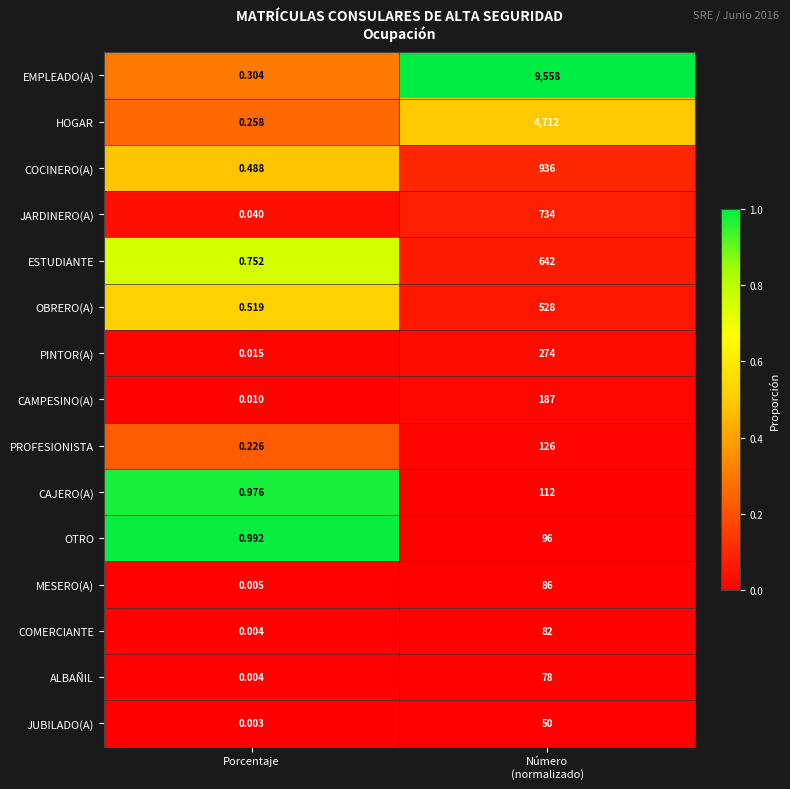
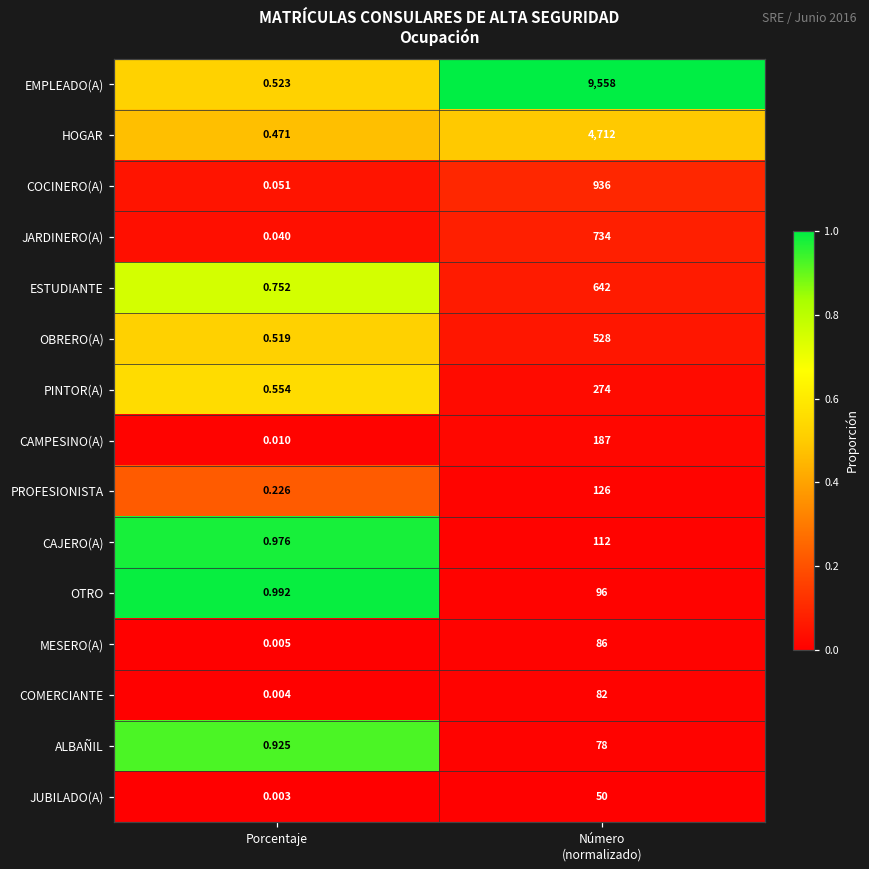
  {
    "EMPLEADO(A)": {
-     "Porcentaje": "0.304",
+     "Porcentaje": "0.523",
      "Número (normalizado)": "9,558"
    },
    "HOGAR": {
-     "Porcentaje": "0.258",
+     "Porcentaje": "0.471",
      "Número (normalizado)": "4,712"
    },
    "COCINERO(A)": {
-     "Porcentaje": "0.488",
+     "Porcentaje": "0.051",
      "Número (normalizado)": "936"
    },
    "JARDINERO(A)": {
      "Porcentaje": "0.040",
      "Número (normalizado)": "734"
    },
    "ESTUDIANTE": {
      "Porcentaje": "0.752",
      "Número (normalizado)": "642"
    },
    "OBRERO(A)": {
      "Porcentaje": "0.519",
      "Número (normalizado)": "528"
    },
    "PINTOR(A)": {
-     "Porcentaje": "0.015",
+     "Porcentaje": "0.554",
      "Número (normalizado)": "274"
    },
    "CAMPESINO(A)": {
      "Porcentaje": "0.010",
      "Número (normalizado)": "187"
    },
    "PROFESIONISTA": {
      "Porcentaje": "0.226",
      "Número (normalizado)": "126"
    },
    "CAJERO(A)": {
      "Porcentaje": "0.976",
      "Número (normalizado)": "112"
    },
    "OTRO": {
      "Porcentaje": "0.992",
      "Número (normalizado)": "96"
    },
    "MESERO(A)": {
      "Porcentaje": "0.005",
      "Número (normalizado)": "86"
    },
    "COMERCIANTE": {
      "Porcentaje": "0.004",
      "Número (normalizado)": "82"
    },
    "ALBAÑIL": {
-     "Porcentaje": "0.004",
+     "Porcentaje": "0.925",
      "Número (normalizado)": "78"
    },
    "JUBILADO(A)": {
      "Porcentaje": "0.003",
      "Número (normalizado)": "50"
    }
  }
